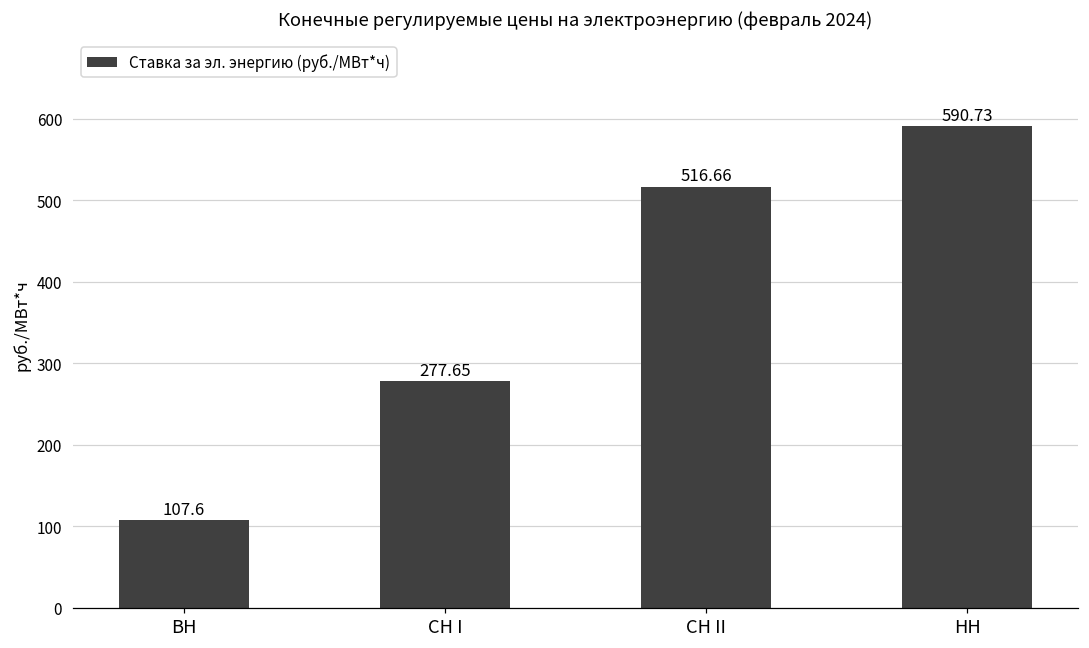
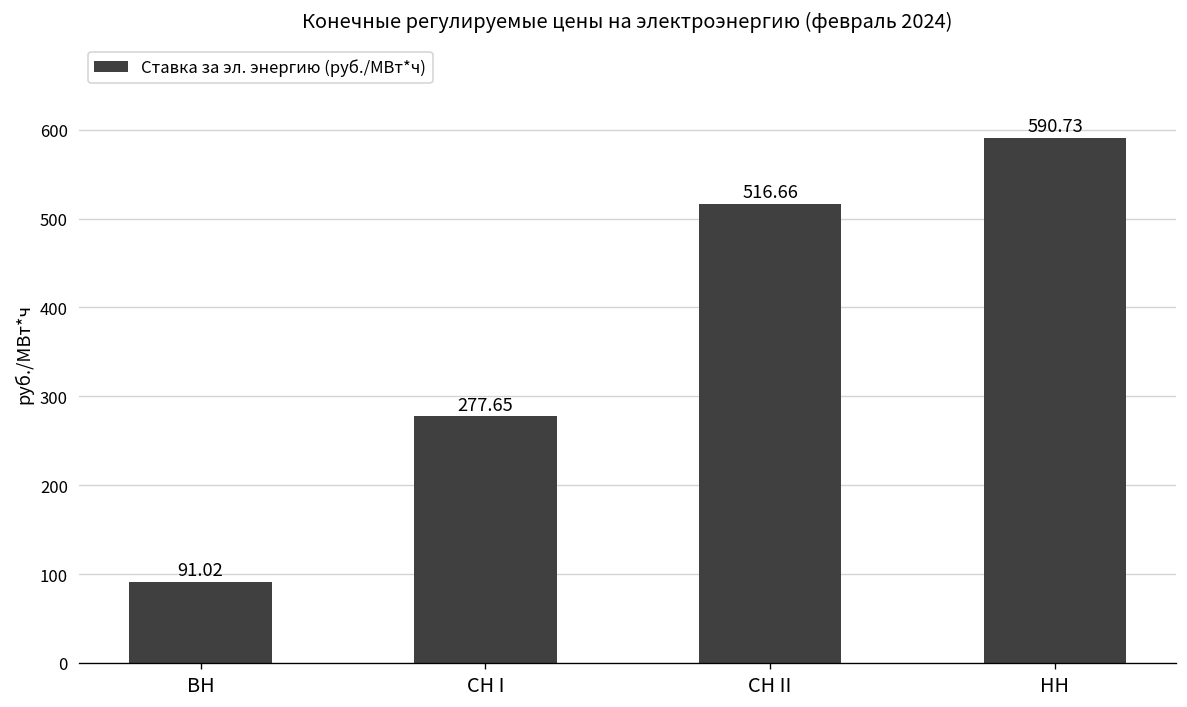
  {
-   "ВН": 107.6,
+   "ВН": 91.02,
    "СН I": 277.65,
    "СН II": 516.66,
    "НН": 590.73
  }
